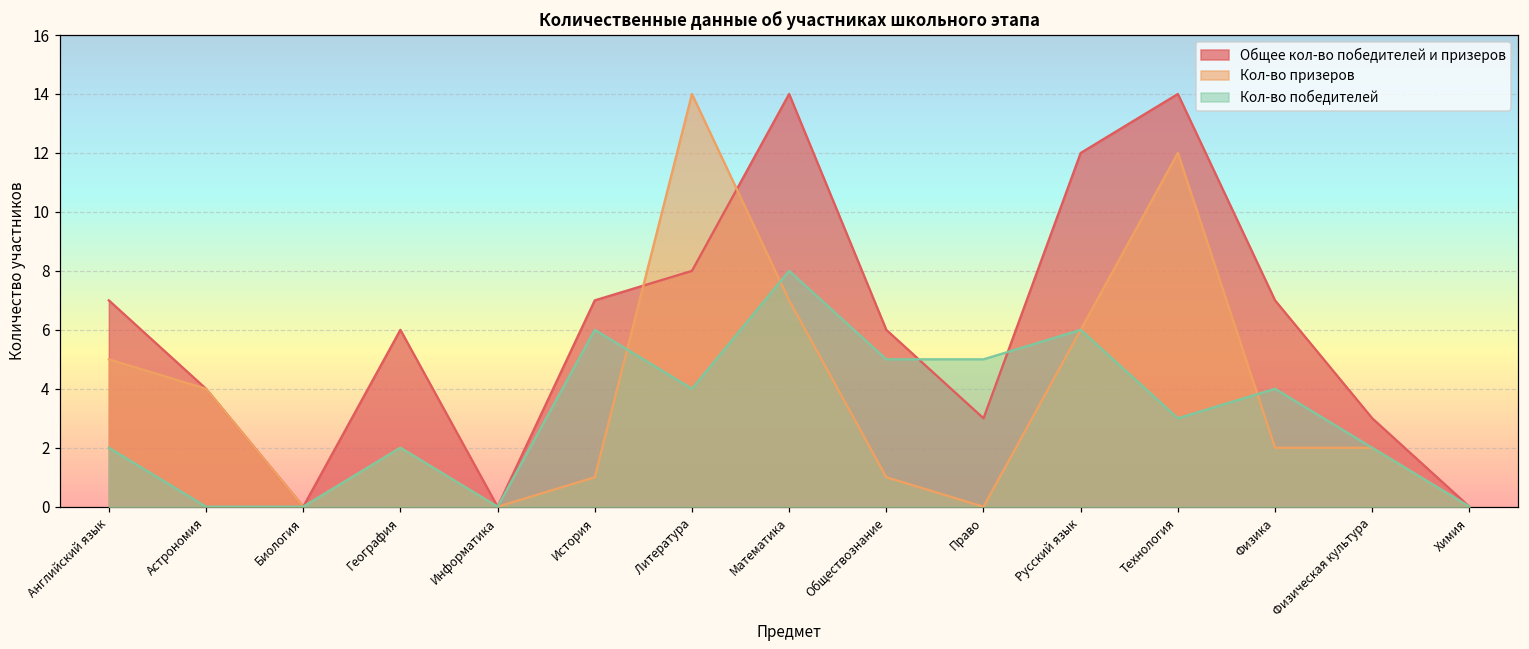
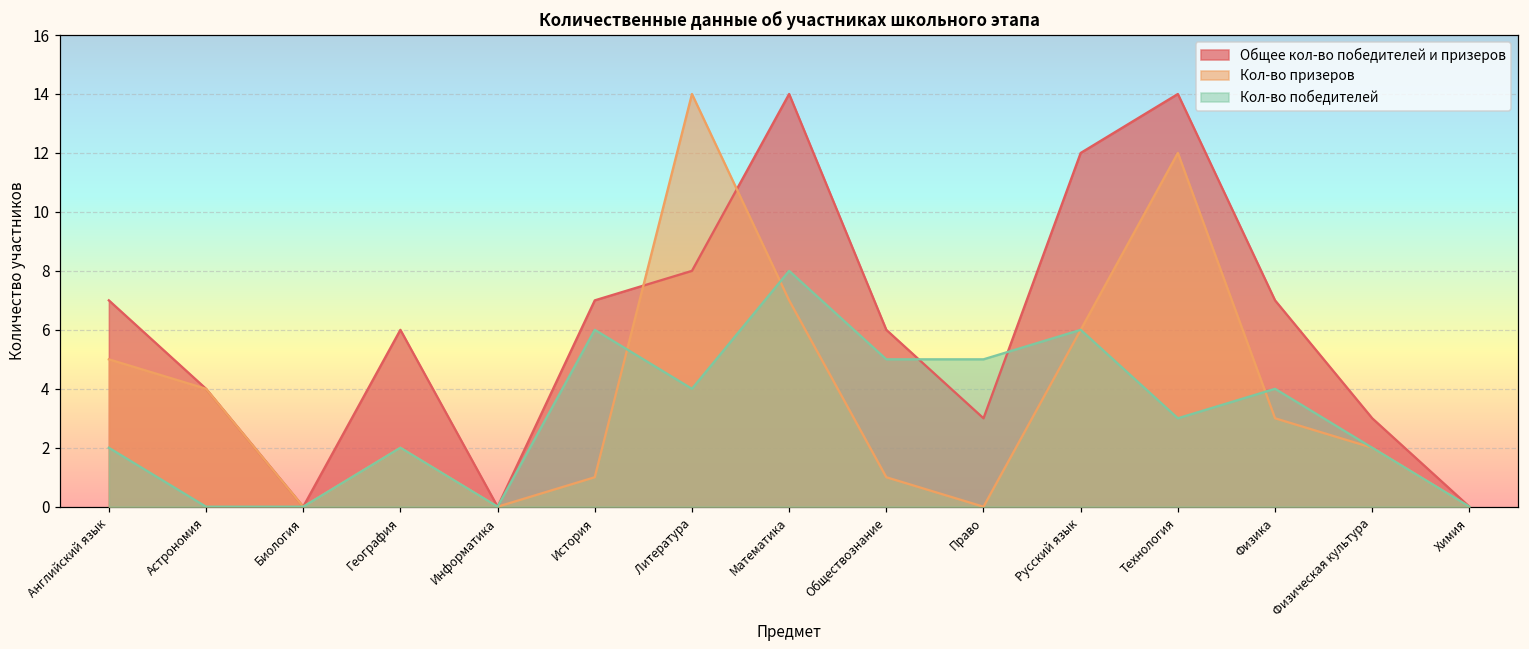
  {
    "Общее кол-во победителей и призеров": {
      "Английский язык": 7,
      "География": 6,
      "История": 7,
      "Литература": 8,
      "Математика": 14,
      "Обществознание": 6,
      "Право": 3,
      "Русский язык": 12,
      "Технология": 14,
      "Физика": 7,
      "Физическая культура": 3
    },
    "Кол-во призеров": {
      "Английский язык": 5,
      "История": 1,
      "Литература": 14,
      "Математика": 7,
      "Обществознание": 1,
      "Право": 0,
      "Технология": 12,
-     "Физика": 2
+     "Физика": 3
    },
    "Кол-во победителей": {
      "Английский язык": 2,
      "Астрономия": 0,
      "История": 6,
      "Литература": 4,
      "Математика": 8,
      "Обществознание": 5,
      "Право": 5,
      "Технология": 3,
      "Физика": 4
    }
  }
